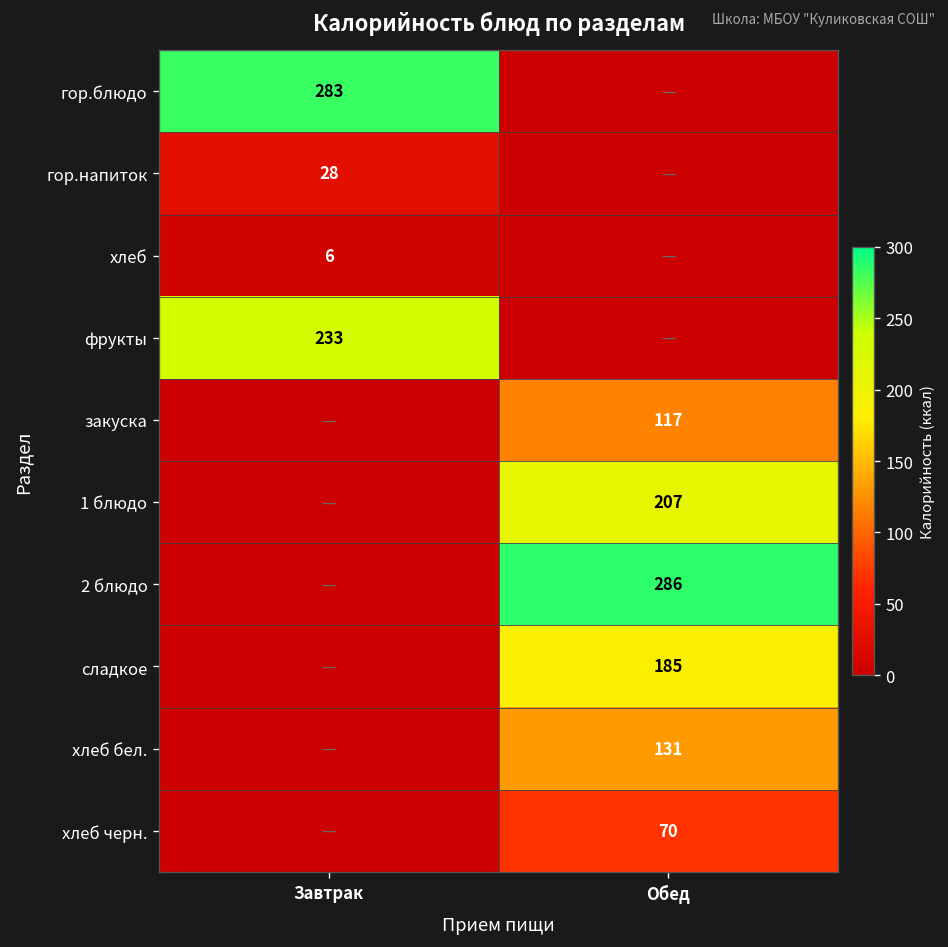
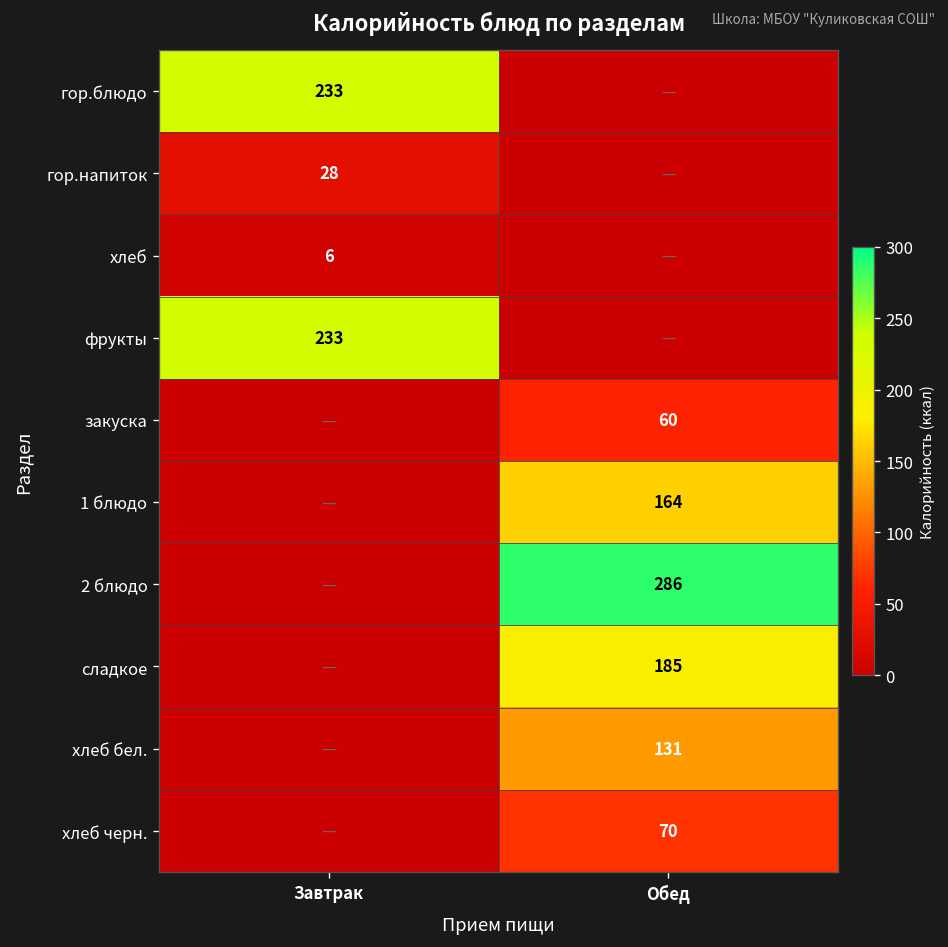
  {
    "гор.блюдо": {
-     "Завтрак": 283
+     "Завтрак": 233
    },
    "гор.напиток": {
      "Завтрак": 28
    },
    "хлеб": {
      "Завтрак": 6
    },
    "фрукты": {
      "Завтрак": 233
    },
    "закуска": {
-     "Обед": 117
+     "Обед": 60
    },
    "1 блюдо": {
-     "Обед": 207
+     "Обед": 164
    },
    "2 блюдо": {
      "Обед": 286
    },
    "сладкое": {
      "Обед": 185
    },
    "хлеб бел.": {
      "Обед": 131
    },
    "хлеб черн.": {
      "Обед": 70
    }
  }
